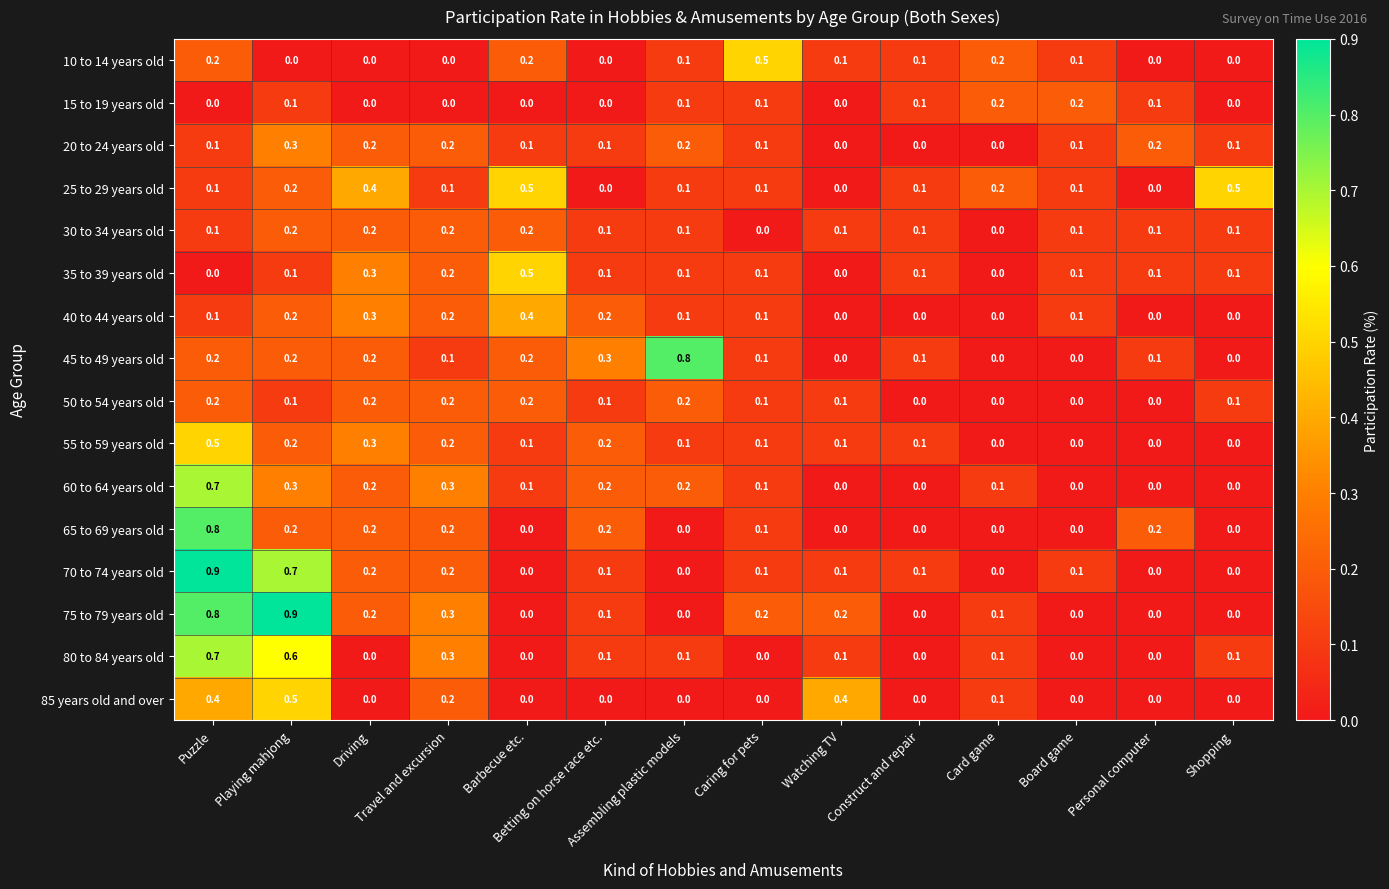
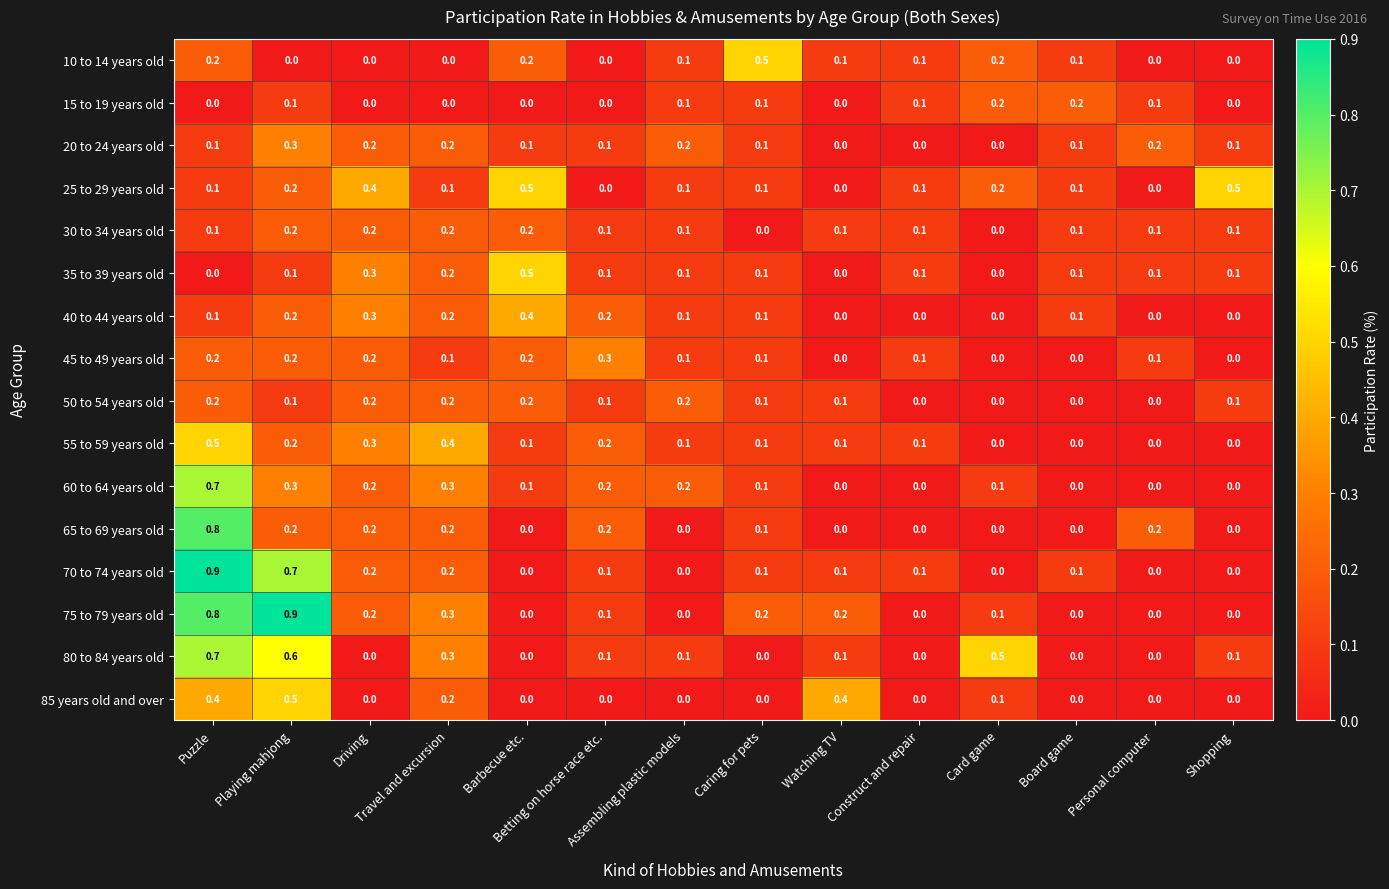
  {
    "45 to 49 years old": {
      "Puzzle": 0.2,
      "Playing mahjong": 0.2,
      "Driving": 0.2,
      "Travel and excursion": 0.1,
      "Barbecue etc.": 0.2,
      "Betting on horse race etc.": 0.3,
-     "Assembling plastic models": 0.8,
+     "Assembling plastic models": 0.1,
      "Caring for pets": 0.1,
      "Watching TV": 0.0,
      "Construct and repair": 0.1,
      "Card game": 0.0,
      "Board game": 0.0,
      "Personal computer": 0.1,
      "Shopping": 0.0
    },
    "55 to 59 years old": {
      "Puzzle": 0.5,
      "Playing mahjong": 0.2,
      "Driving": 0.3,
-     "Travel and excursion": 0.2,
+     "Travel and excursion": 0.4,
      "Barbecue etc.": 0.1,
      "Betting on horse race etc.": 0.2,
      "Assembling plastic models": 0.1,
      "Caring for pets": 0.1,
      "Watching TV": 0.1,
      "Construct and repair": 0.1,
      "Card game": 0.0,
      "Board game": 0.0,
      "Personal computer": 0.0,
      "Shopping": 0.0
    },
    "80 to 84 years old": {
      "Puzzle": 0.7,
      "Playing mahjong": 0.6,
      "Driving": 0.0,
      "Travel and excursion": 0.3,
      "Barbecue etc.": 0.0,
      "Betting on horse race etc.": 0.1,
      "Assembling plastic models": 0.1,
      "Caring for pets": 0.0,
      "Watching TV": 0.1,
      "Construct and repair": 0.0,
-     "Card game": 0.1,
+     "Card game": 0.5,
      "Board game": 0.0,
      "Personal computer": 0.0,
      "Shopping": 0.1
    }
  }
